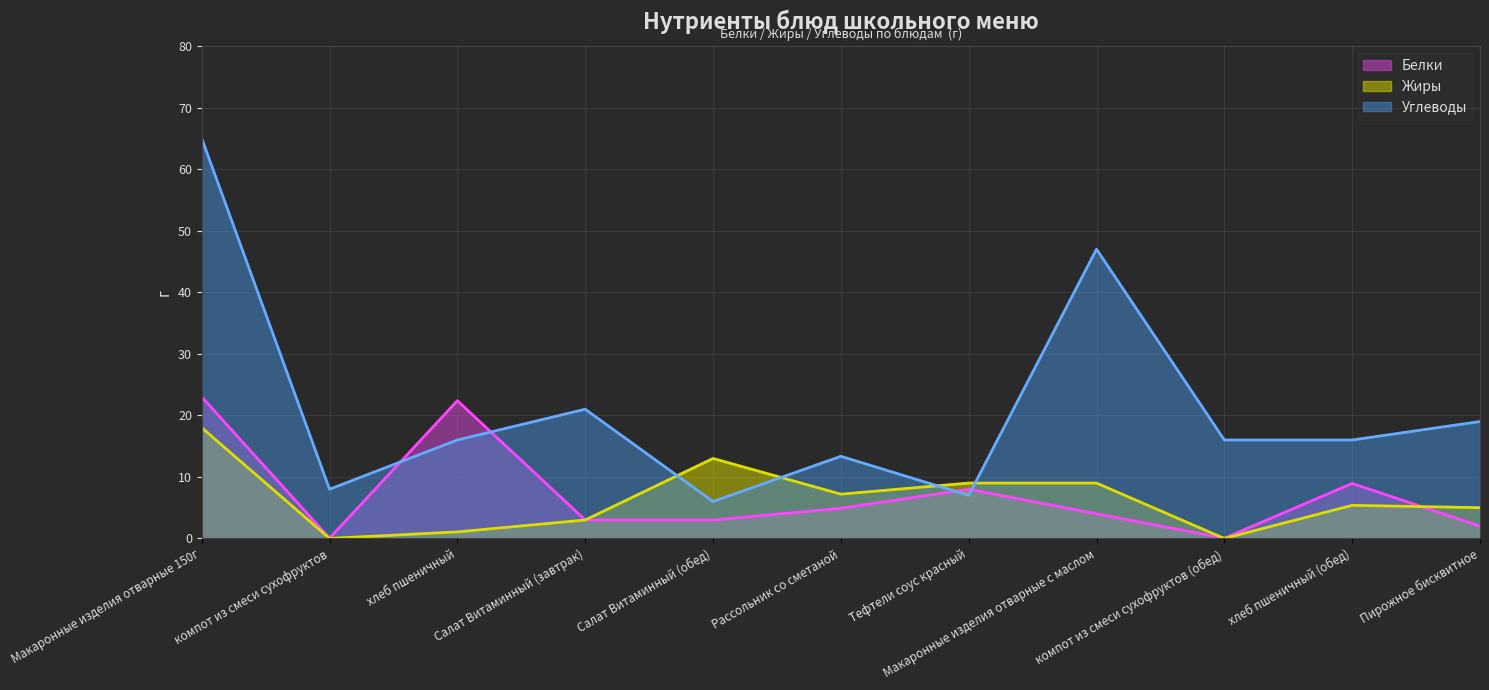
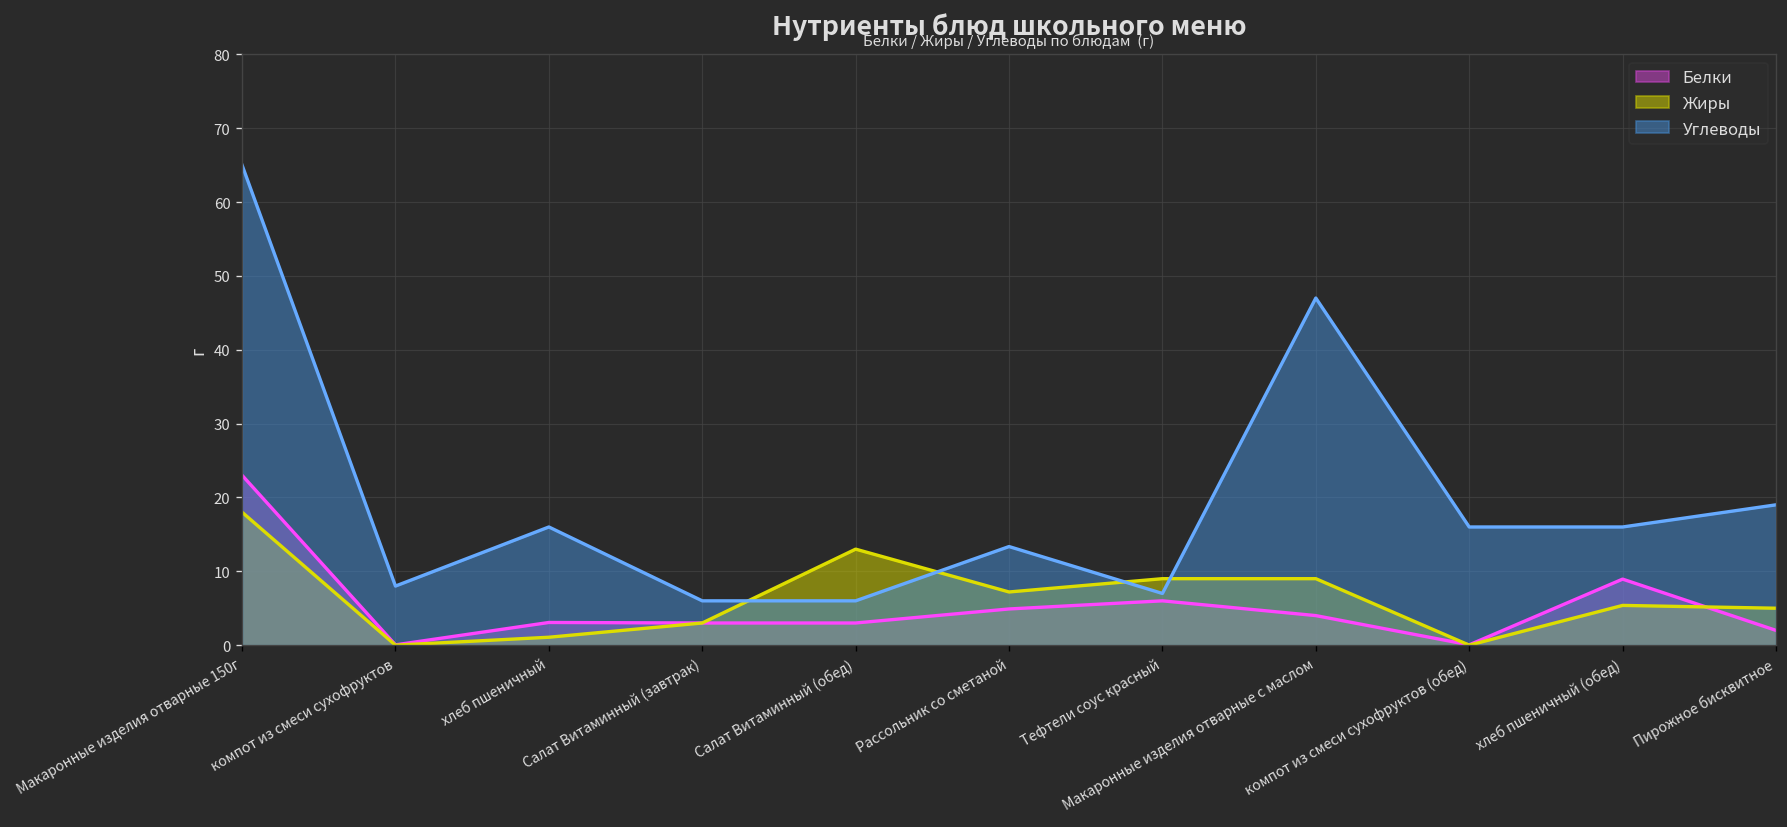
  {
    "Белки": {
      "Макаронные изделия отварные 150г": 23,
-     "хлеб пшеничный": 22,
+     "хлеб пшеничный": 3,
      "Салат Витаминный (обед)": 3,
      "Рассольник со сметаной": 5,
-     "Тефтели соус красный": 8,
+     "Тефтели соус красный": 6,
      "Макаронные изделия отварные с маслом": 4,
      "хлеб пшеничный (обед)": 9,
      "Пирожное бисквитное": 2
    },
    "Жиры": {
      "Макаронные изделия отварные 150г": 18,
      "хлеб пшеничный": 1,
      "Салат Витаминный (обед)": 13,
      "Рассольник со сметаной": 7,
      "Тефтели соус красный": 9,
      "Макаронные изделия отварные с маслом": 9,
      "хлеб пшеничный (обед)": 5,
      "Пирожное бисквитное": 5
    },
    "Углеводы": {
      "Макаронные изделия отварные 150г": 65,
      "компот из смеси сухофруктов": 8,
      "хлеб пшеничный": 16,
-     "Салат Витаминный (завтрак)": 21,
+     "Салат Витаминный (завтрак)": 6,
      "Салат Витаминный (обед)": 6,
      "Рассольник со сметаной": 13,
      "Тефтели соус красный": 7,
      "Макаронные изделия отварные с маслом": 47,
      "компот из смеси сухофруктов (обед)": 16,
      "хлеб пшеничный (обед)": 16,
      "Пирожное бисквитное": 19
    }
  }
